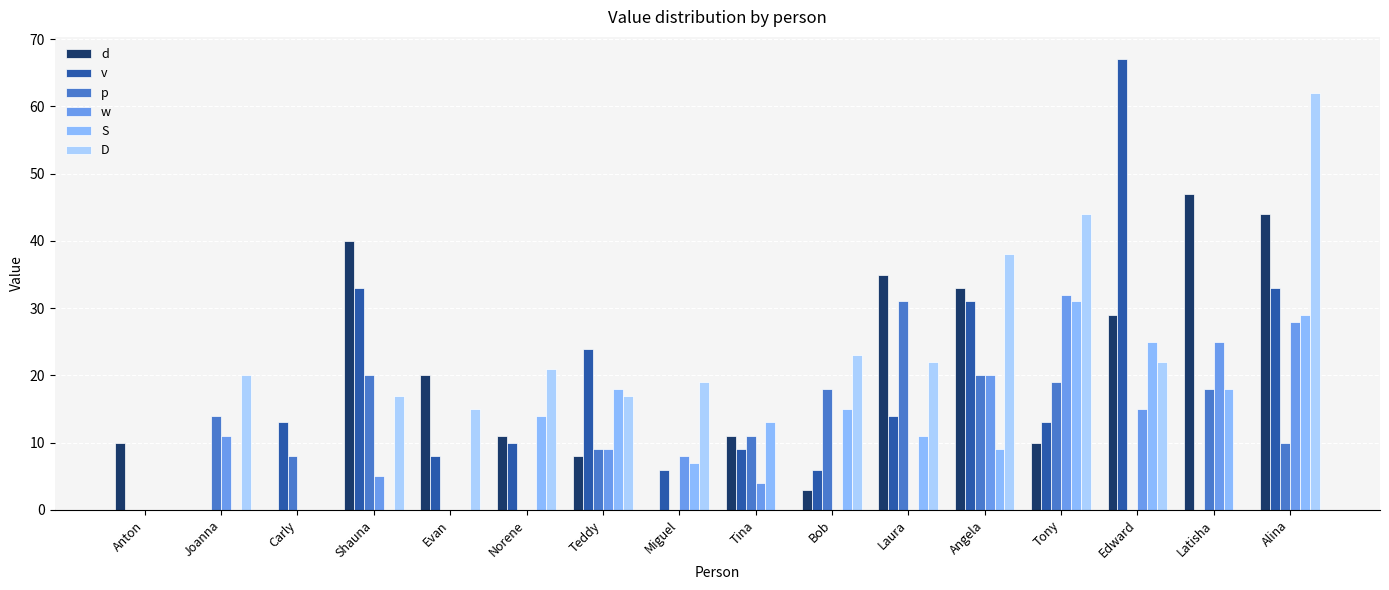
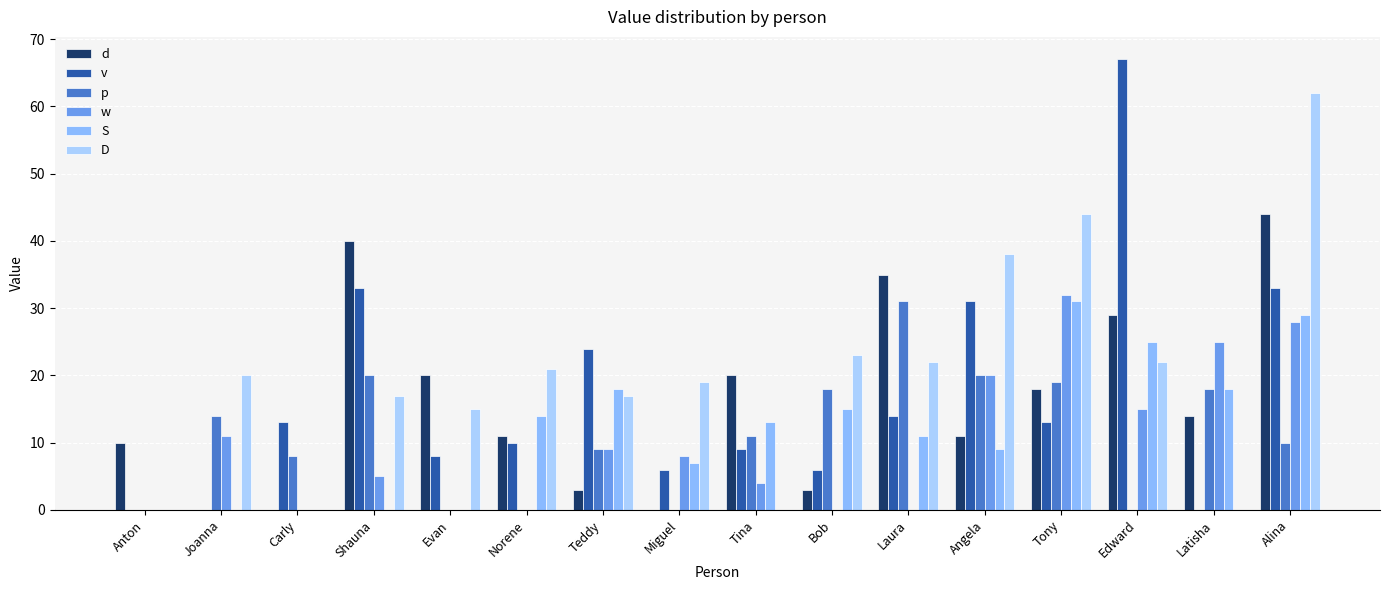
  {
    "d": {
      "Anton": 10,
      "Joanna": 0,
      "Carly": 0,
      "Shauna": 40,
      "Evan": 20,
      "Norene": 11,
-     "Teddy": 8,
+     "Teddy": 3,
      "Miguel": 0,
-     "Tina": 11,
+     "Tina": 20,
      "Bob": 3,
      "Laura": 35,
-     "Angela": 33,
-     "Tony": 10,
+     "Angela": 11,
+     "Tony": 18,
      "Edward": 29,
-     "Latisha": 47,
+     "Latisha": 14,
      "Alina": 44
    }
  }
